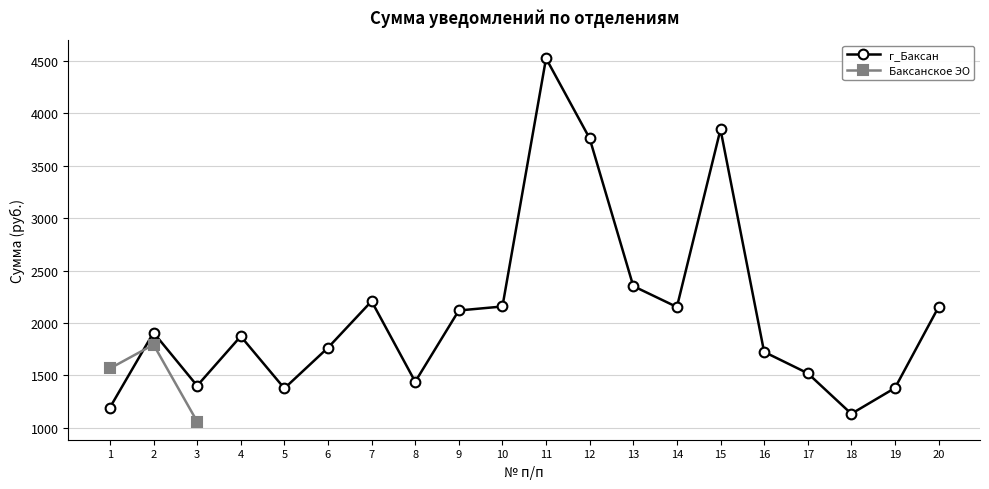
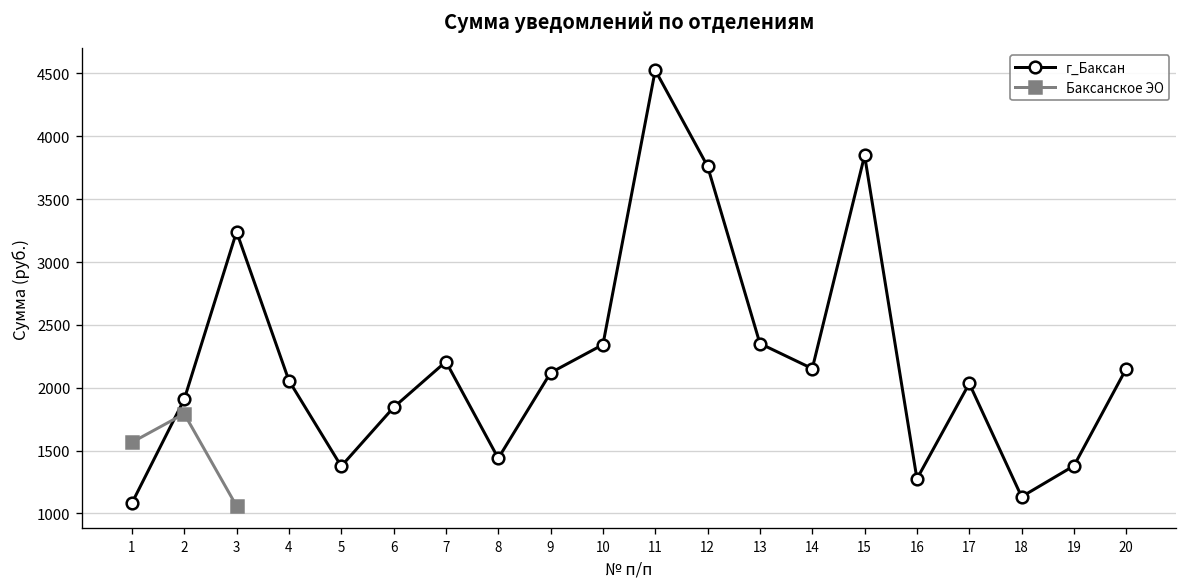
  {
    "г_Баксан": {
-     "1": 1190,
+     "1": 1080,
      "2": 1910,
-     "3": 1400,
-     "4": 1870,
+     "3": 3240,
+     "4": 2060,
      "5": 1370,
-     "6": 1760,
+     "6": 1840,
      "7": 2210,
      "8": 1440,
      "9": 2120,
-     "10": 2160,
+     "10": 2340,
      "11": 4530,
      "12": 3760,
      "13": 2350,
      "14": 2150,
      "15": 3850,
-     "16": 1720,
-     "17": 1520,
+     "16": 1270,
+     "17": 2030,
      "18": 1130,
      "19": 1380,
      "20": 2150
    },
    "Баксанское ЭО": {
      "1": 1570,
      "2": 1790,
      "3": 1060
    }
  }
